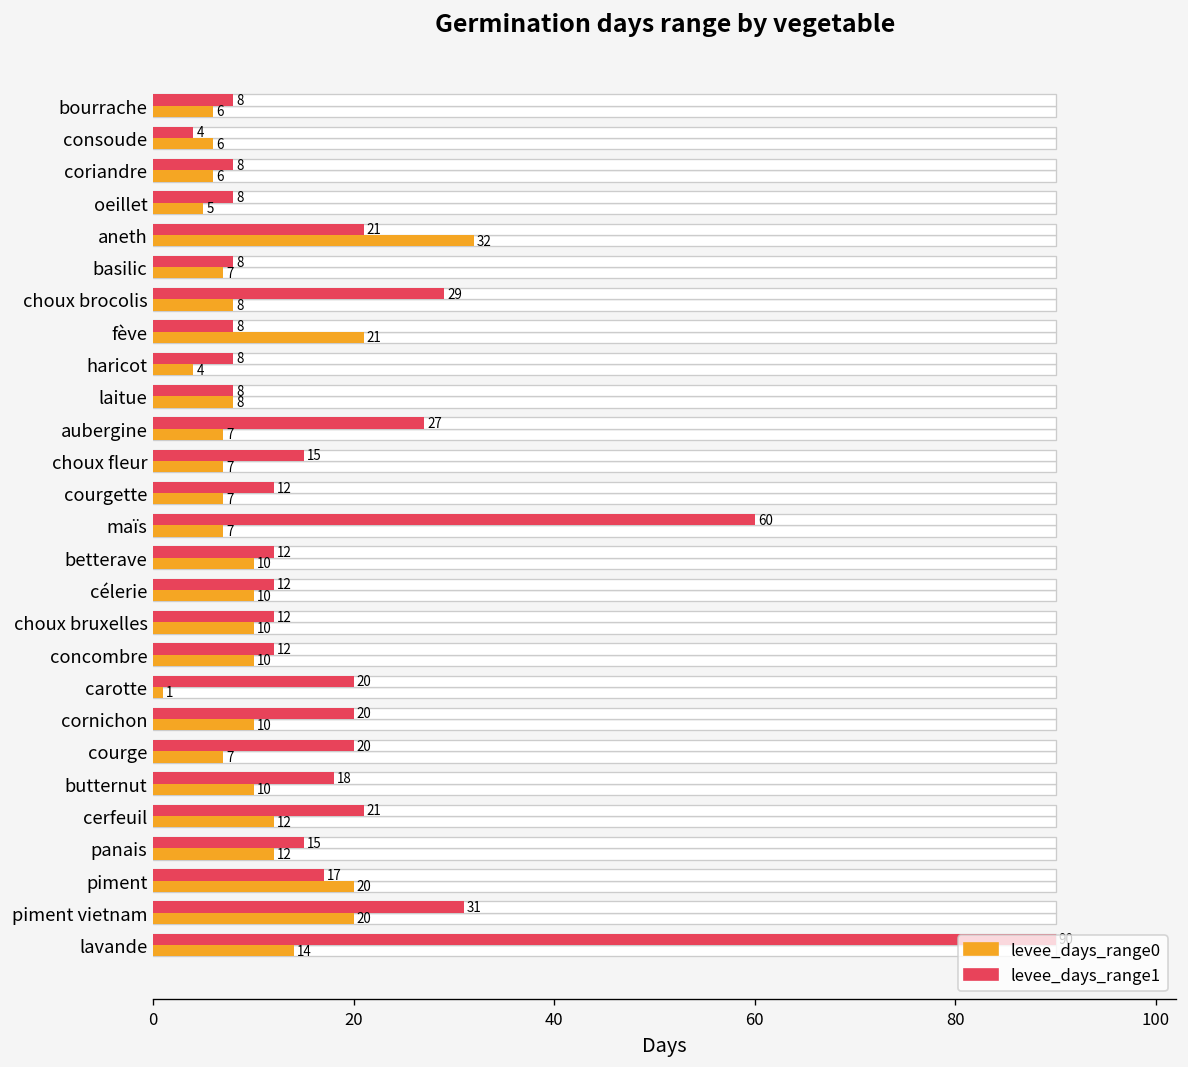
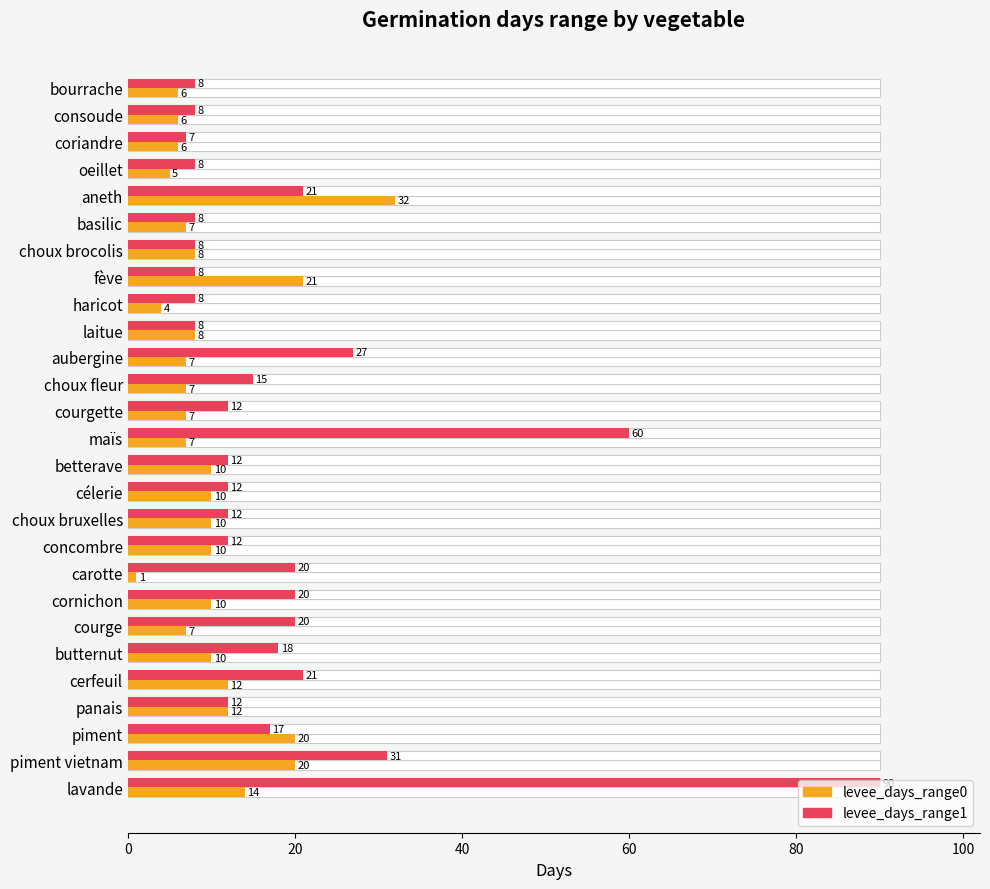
  {
    "levee_days_range1": {
-     "consoude": 4,
-     "coriandre": 8,
-     "choux brocolis": 29,
-     "panais": 15
+     "consoude": 8,
+     "coriandre": 7,
+     "choux brocolis": 8,
+     "panais": 12
    }
  }
